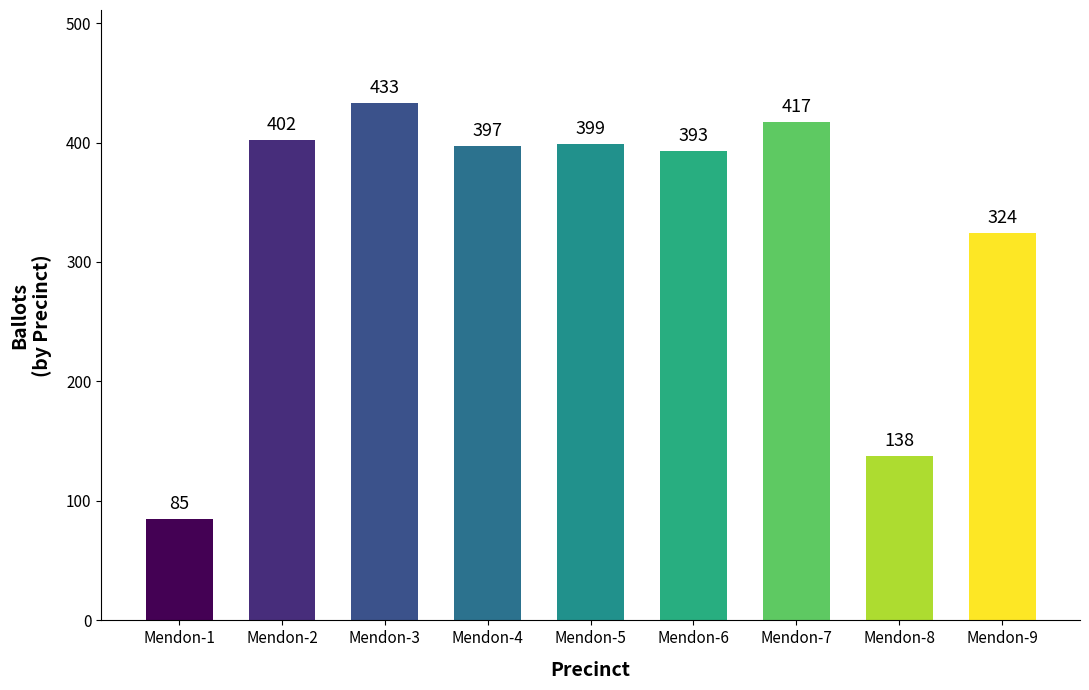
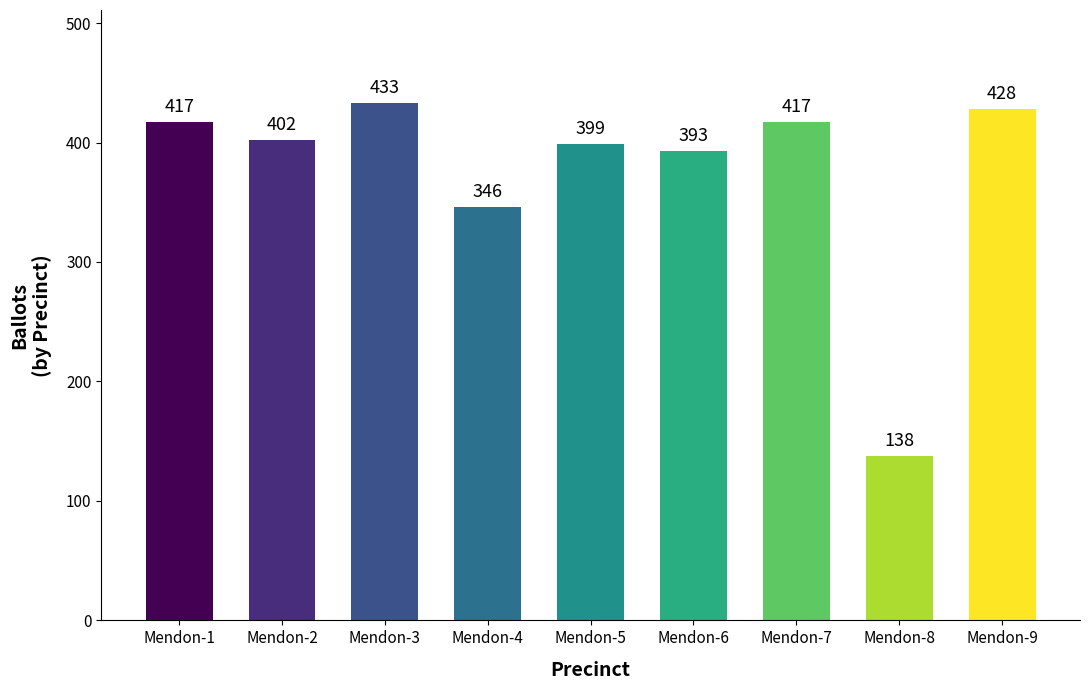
  {
-   "Mendon-1": 85,
+   "Mendon-1": 417,
    "Mendon-2": 402,
    "Mendon-3": 433,
-   "Mendon-4": 397,
+   "Mendon-4": 346,
    "Mendon-5": 399,
    "Mendon-6": 393,
    "Mendon-7": 417,
    "Mendon-8": 138,
-   "Mendon-9": 324
+   "Mendon-9": 428
  }
